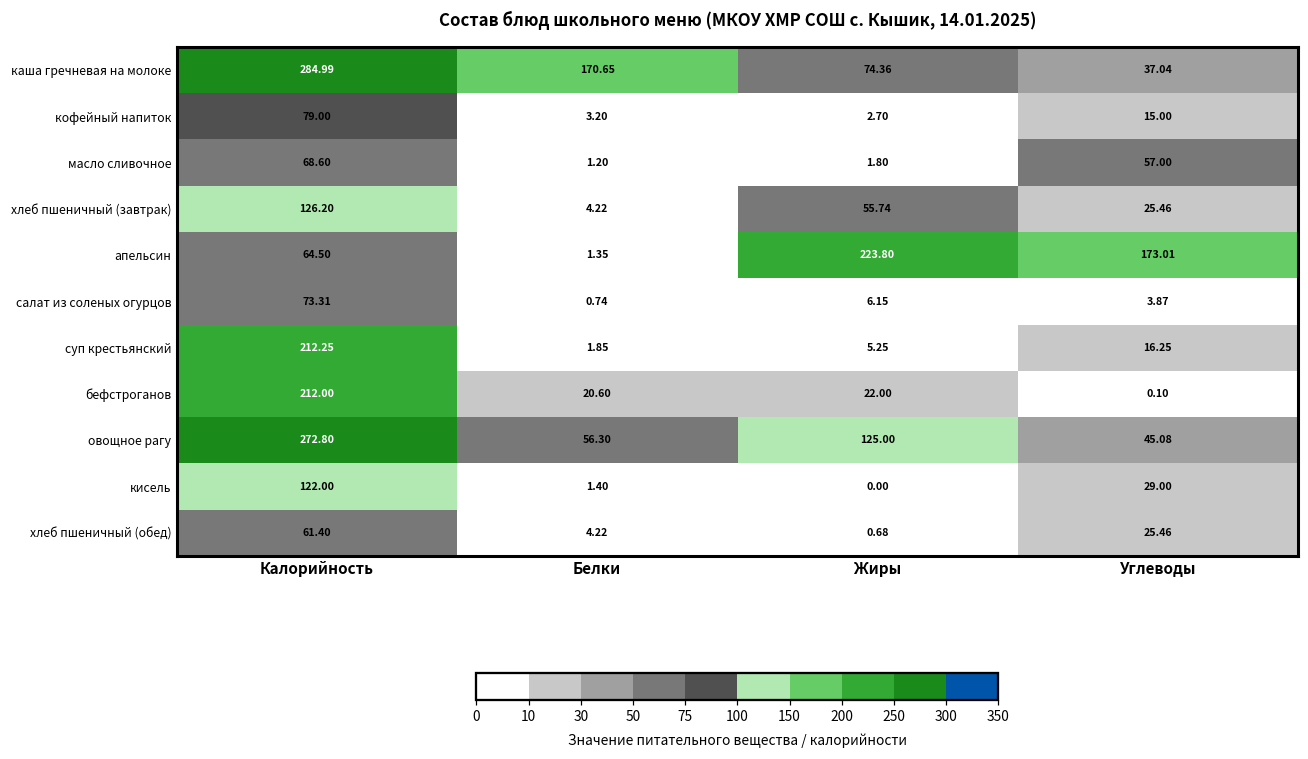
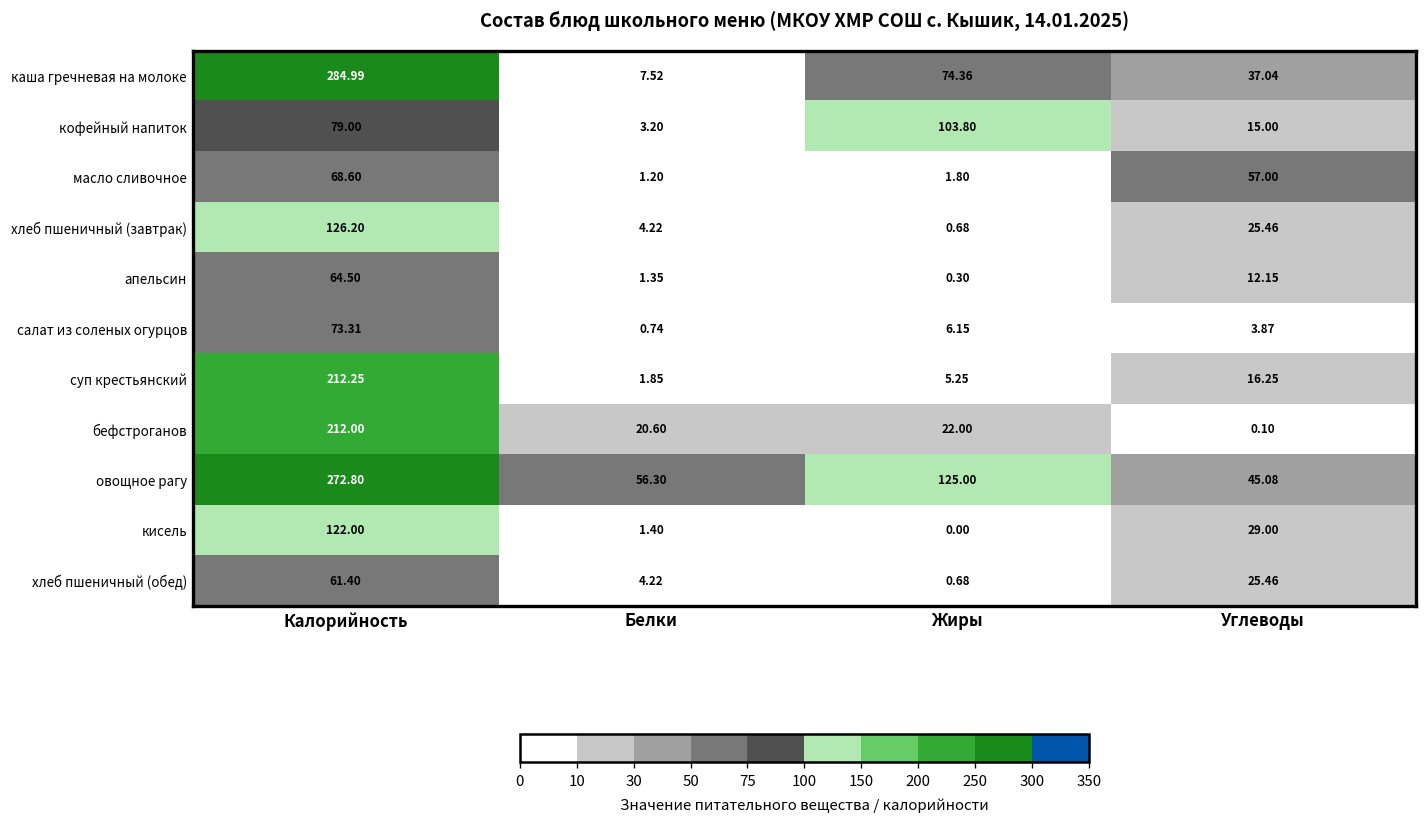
  {
    "каша гречневая на молоке": {
      "Калорийность": 284.99,
-     "Белки": 170.65,
+     "Белки": 7.52,
      "Жиры": 74.36,
      "Углеводы": 37.04
    },
    "кофейный напиток": {
      "Калорийность": 79.00,
      "Белки": 3.20,
-     "Жиры": 2.70,
+     "Жиры": 103.80,
      "Углеводы": 15.00
    },
    "масло сливочное": {
      "Калорийность": 68.60,
      "Белки": 1.20,
      "Жиры": 1.80,
      "Углеводы": 57.00
    },
    "хлеб пшеничный (завтрак)": {
      "Калорийность": 126.20,
      "Белки": 4.22,
-     "Жиры": 55.74,
+     "Жиры": 0.68,
      "Углеводы": 25.46
    },
    "апельсин": {
      "Калорийность": 64.50,
      "Белки": 1.35,
-     "Жиры": 223.80,
-     "Углеводы": 173.01
+     "Жиры": 0.30,
+     "Углеводы": 12.15
    },
    "салат из соленых огурцов": {
      "Калорийность": 73.31,
      "Белки": 0.74,
      "Жиры": 6.15,
      "Углеводы": 3.87
    },
    "суп крестьянский": {
      "Калорийность": 212.25,
      "Белки": 1.85,
      "Жиры": 5.25,
      "Углеводы": 16.25
    },
    "бефстроганов": {
      "Калорийность": 212.00,
      "Белки": 20.60,
      "Жиры": 22.00,
      "Углеводы": 0.10
    },
    "овощное рагу": {
      "Калорийность": 272.80,
      "Белки": 56.30,
      "Жиры": 125.00,
      "Углеводы": 45.08
    },
    "кисель": {
      "Калорийность": 122.00,
      "Белки": 1.40,
      "Жиры": 0.00,
      "Углеводы": 29.00
    },
    "хлеб пшеничный (обед)": {
      "Калорийность": 61.40,
      "Белки": 4.22,
      "Жиры": 0.68,
      "Углеводы": 25.46
    }
  }
